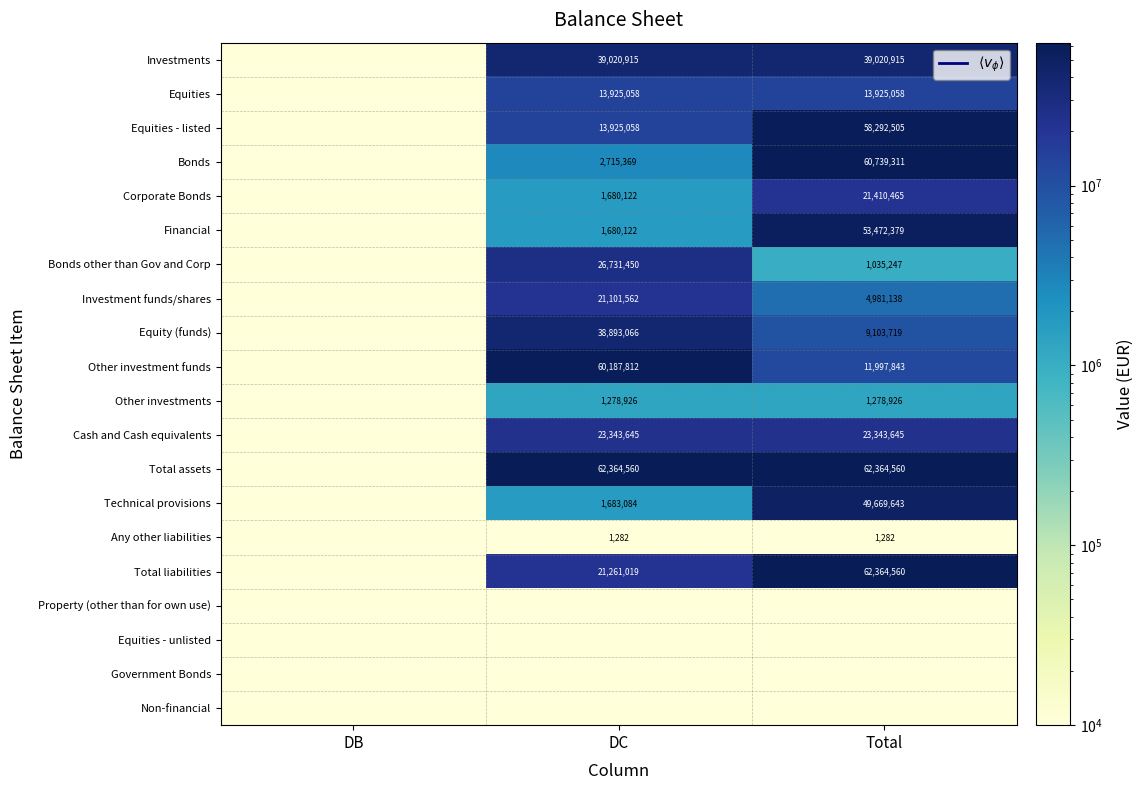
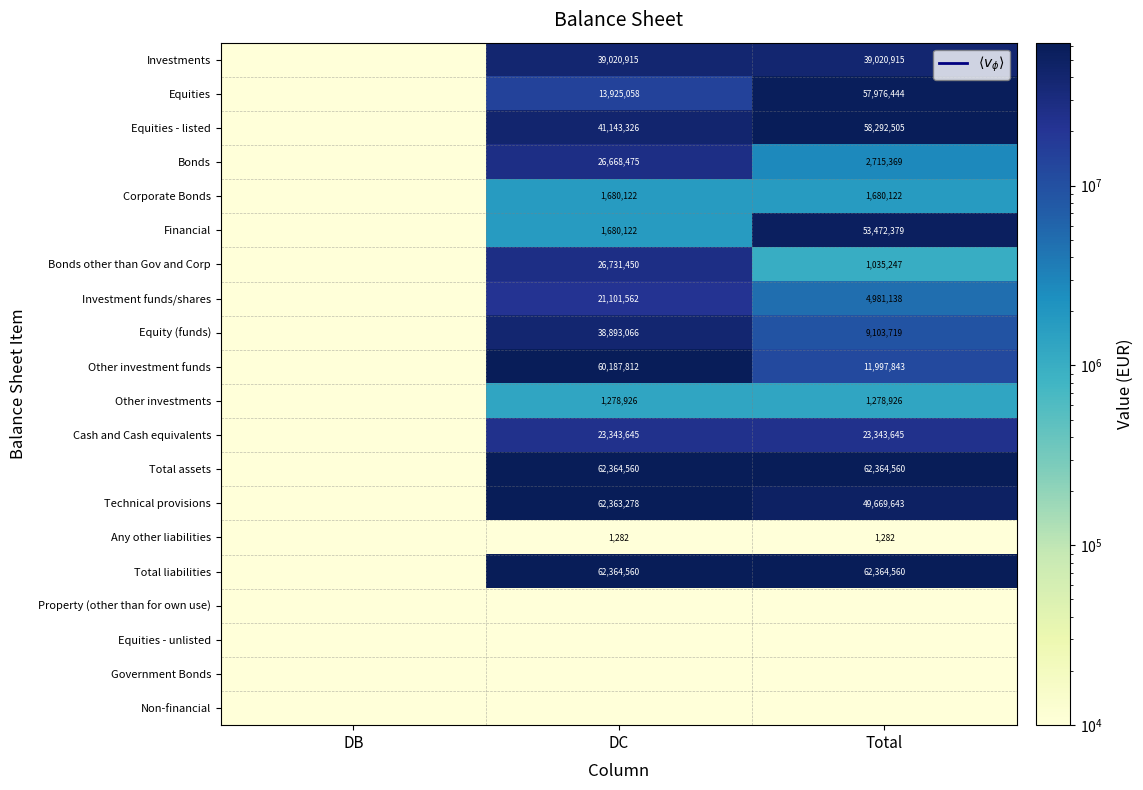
  {
    "Investments": {
      "DC": "39,020,915",
      "Total": "39,020,915"
    },
    "Equities": {
      "DC": "13,925,058",
-     "Total": "13,925,058"
+     "Total": "57,976,444"
    },
    "Equities - listed": {
-     "DC": "13,925,058",
+     "DC": "41,143,326",
      "Total": "58,292,505"
    },
    "Bonds": {
-     "DC": "2,715,369",
-     "Total": "60,739,311"
+     "DC": "26,668,475",
+     "Total": "2,715,369"
    },
    "Corporate Bonds": {
      "DC": "1,680,122",
-     "Total": "21,410,465"
+     "Total": "1,680,122"
    },
    "Financial": {
      "DC": "1,680,122",
      "Total": "53,472,379"
    },
    "Bonds other than Gov and Corp": {
      "DC": "26,731,450",
      "Total": "1,035,247"
    },
    "Investment funds/shares": {
      "DC": "21,101,562",
      "Total": "4,981,138"
    },
    "Equity (funds)": {
      "DC": "38,893,066",
      "Total": "9,103,719"
    },
    "Other investment funds": {
      "DC": "60,187,812",
      "Total": "11,997,843"
    },
    "Other investments": {
      "DC": "1,278,926",
      "Total": "1,278,926"
    },
    "Cash and Cash equivalents": {
      "DC": "23,343,645",
      "Total": "23,343,645"
    },
    "Total assets": {
      "DC": "62,364,560",
      "Total": "62,364,560"
    },
    "Technical provisions": {
-     "DC": "1,683,084",
+     "DC": "62,363,278",
      "Total": "49,669,643"
    },
    "Any other liabilities": {
      "DC": "1,282",
      "Total": "1,282"
    },
    "Total liabilities": {
-     "DC": "21,261,019",
+     "DC": "62,364,560",
      "Total": "62,364,560"
    }
  }
